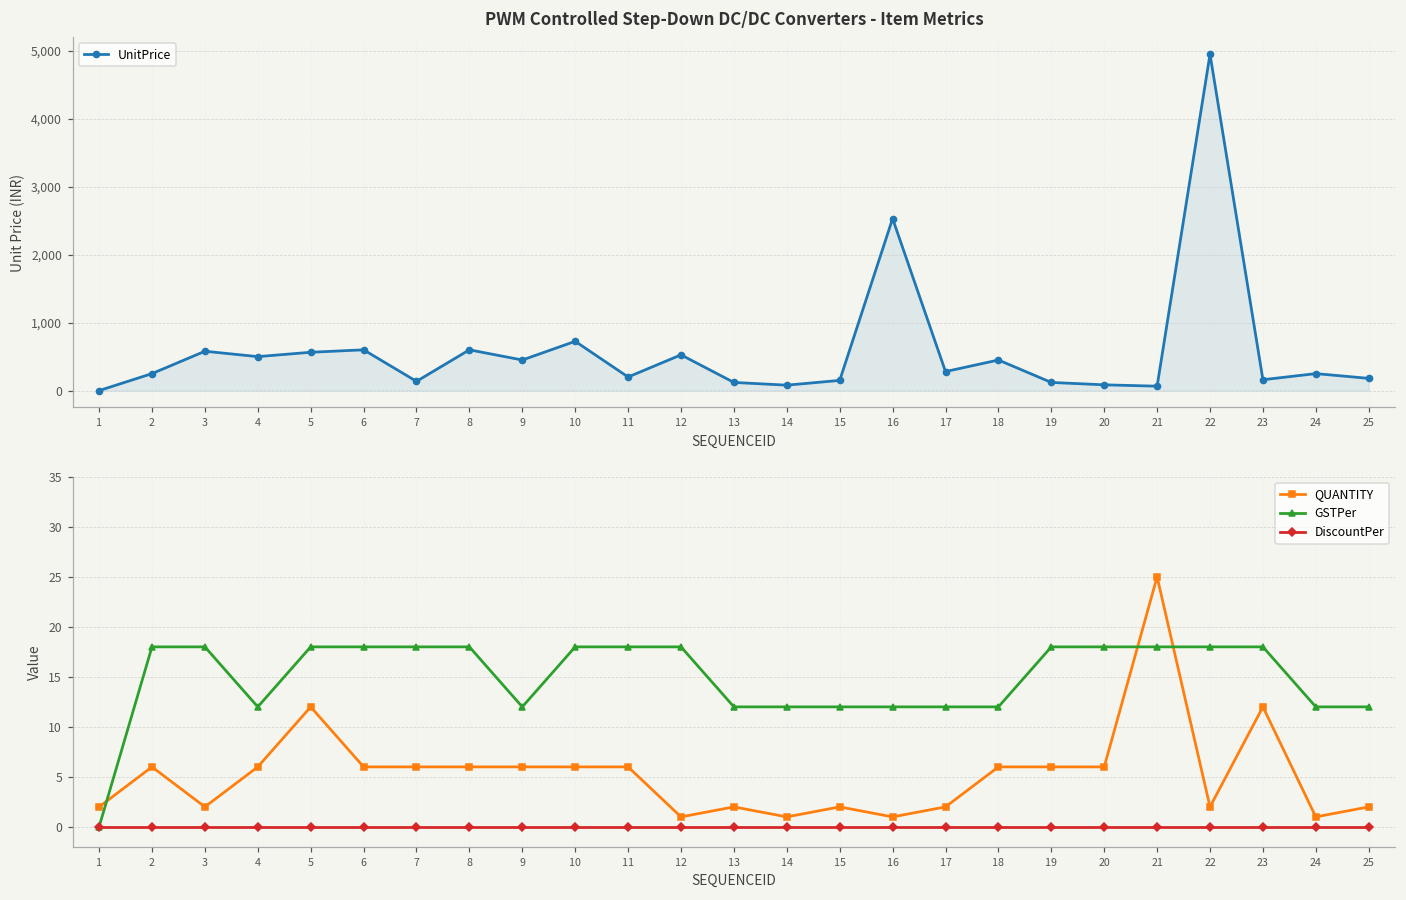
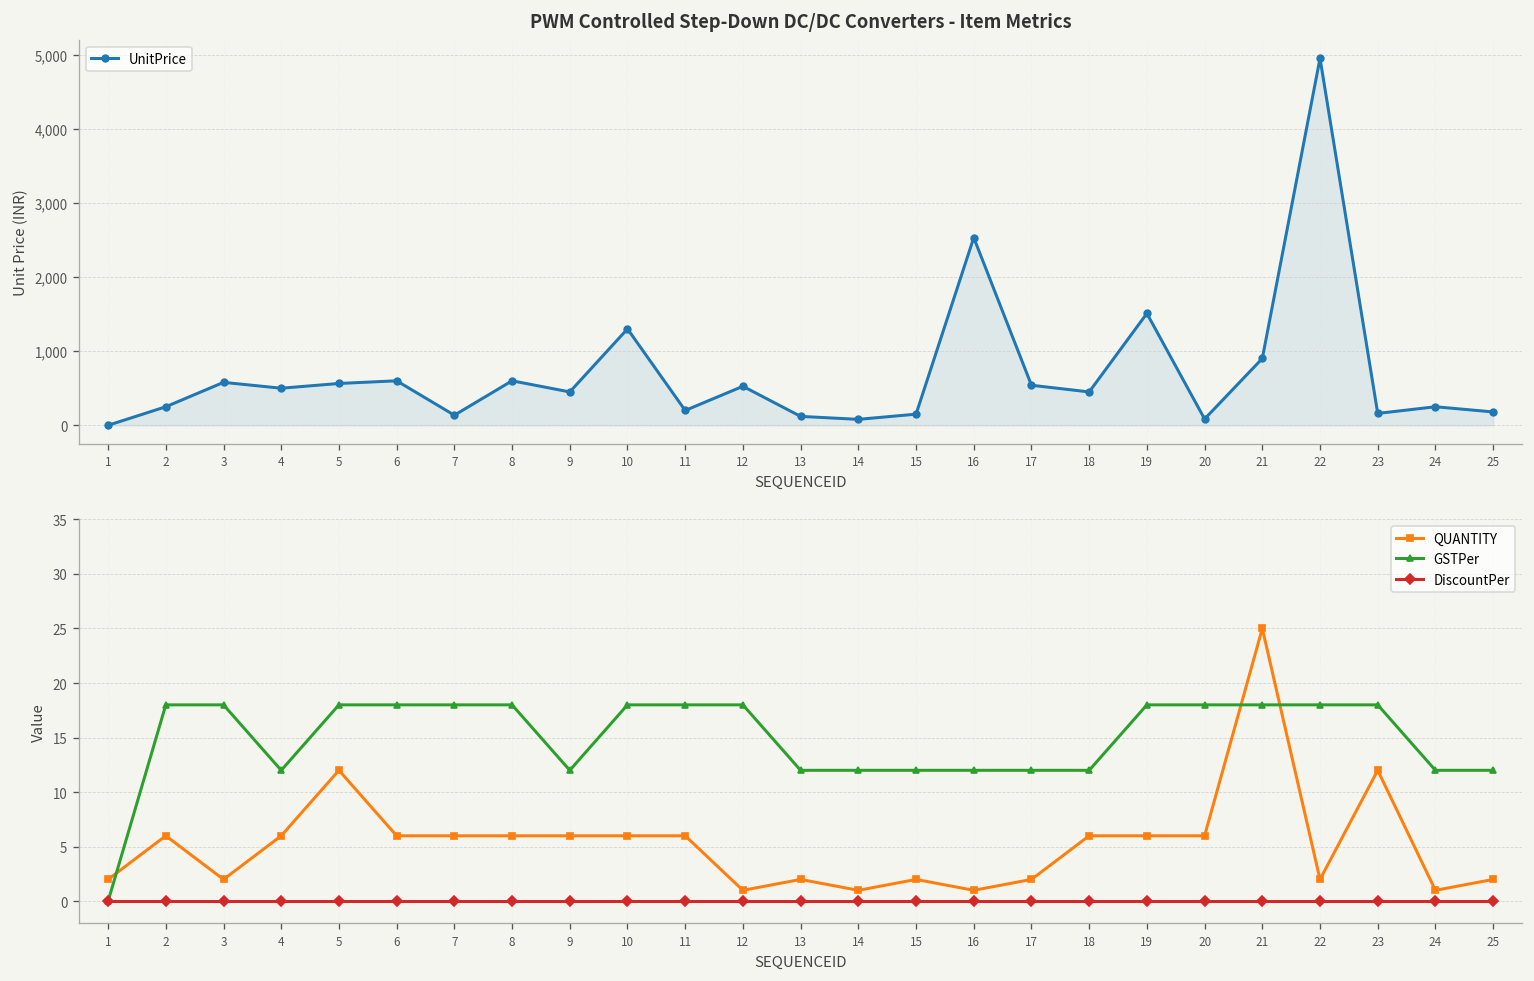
  {
    "PWM Controlled Step-Down DC/DC Converters - Item Metrics": {
      "1": "0",
      "2": "300",
      "3": "600",
      "4": "500",
      "5": "600",
      "6": "600",
      "7": "100",
      "8": "600",
      "9": "500",
-     "10": "700",
+     "10": "1,300",
      "11": "200",
      "12": "500",
      "13": "100",
      "14": "100",
      "15": "200",
      "16": "2,500",
-     "17": "300",
+     "17": "500",
      "18": "500",
-     "19": "100",
+     "19": "1,500",
      "20": "100",
-     "21": "100",
+     "21": "900",
      "22": "5,000",
      "23": "200",
      "24": "300",
      "25": "200"
    }
  }
